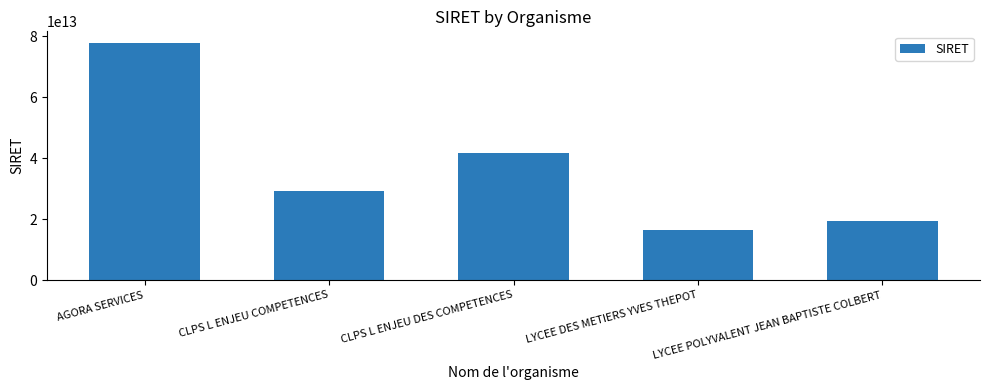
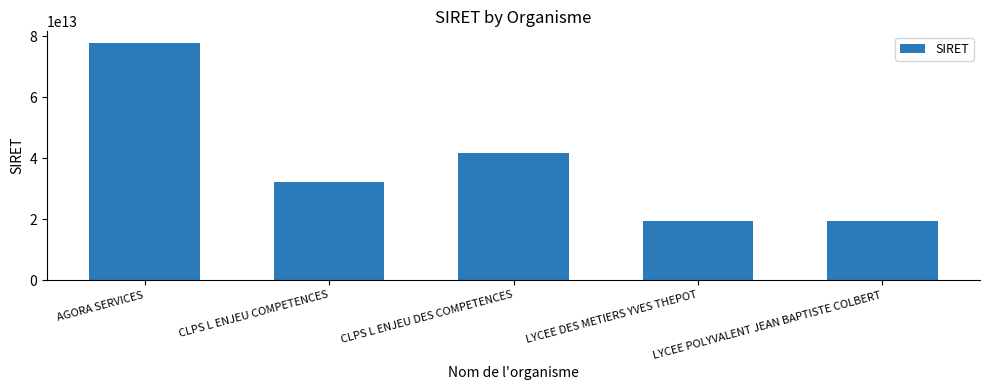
  {
    "AGORA SERVICES": 78000000000000,
-   "CLPS L ENJEU COMPETENCES": 29000000000000,
+   "CLPS L ENJEU COMPETENCES": 32000000000000,
    "CLPS L ENJEU DES COMPETENCES": 42000000000000,
-   "LYCEE DES METIERS YVES THEPOT": 16000000000000,
+   "LYCEE DES METIERS YVES THEPOT": 19000000000000,
    "LYCEE POLYVALENT JEAN BAPTISTE COLBERT": 20000000000000
  }
